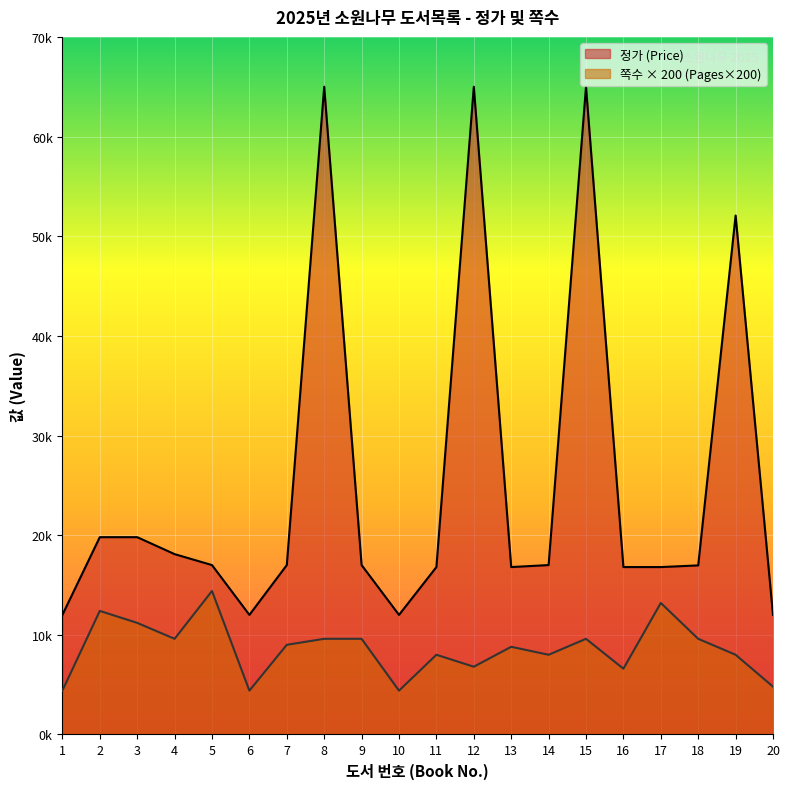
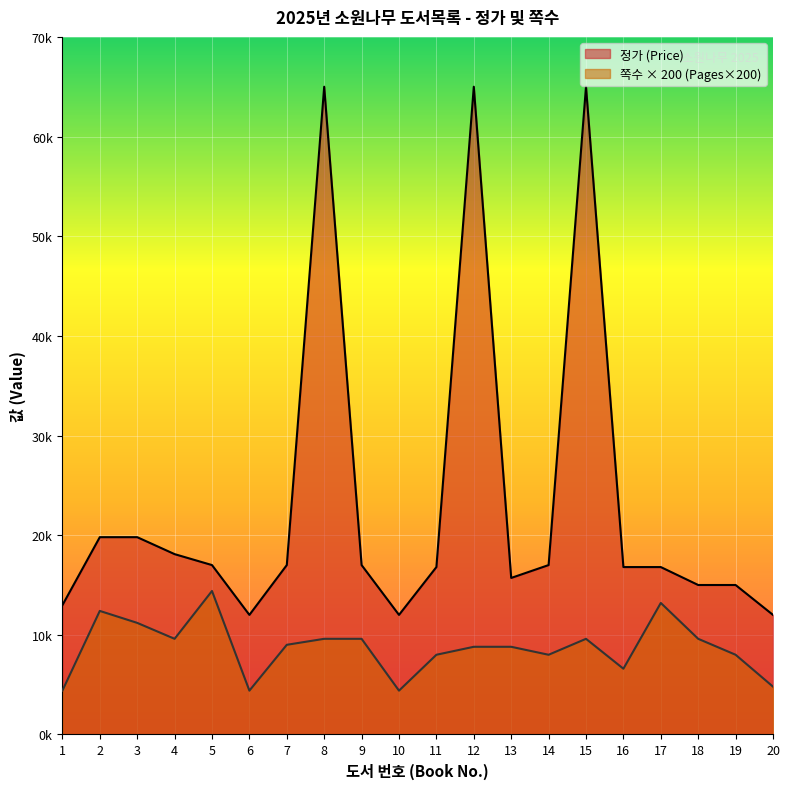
  {
    "정가 (Price)": {
-     "1": 12000,
+     "1": 13000,
      "2": 20000,
      "3": 20000,
      "4": 18000,
      "5": 17000,
      "6": 12000,
      "7": 17000,
      "8": 65000,
      "9": 17000,
      "10": 12000,
      "11": 17000,
      "12": 65000,
-     "13": 17000,
+     "13": 16000,
      "14": 17000,
      "15": 65000,
      "16": 17000,
      "17": 17000,
-     "18": 17000,
-     "19": 52000,
+     "18": 15000,
+     "19": 15000,
      "20": 12000
    },
    "쪽수 × 200 (Pages×200)": {
      "1": 4000,
      "2": 12000,
      "3": 11000,
      "4": 10000,
      "5": 14000,
      "6": 4000,
      "7": 9000,
      "8": 10000,
      "9": 10000,
      "10": 4000,
      "11": 8000,
-     "12": 7000,
+     "12": 9000,
      "13": 9000,
      "14": 8000,
      "15": 10000,
      "16": 7000,
      "17": 13000,
      "18": 10000,
      "19": 8000,
      "20": 5000
    }
  }
